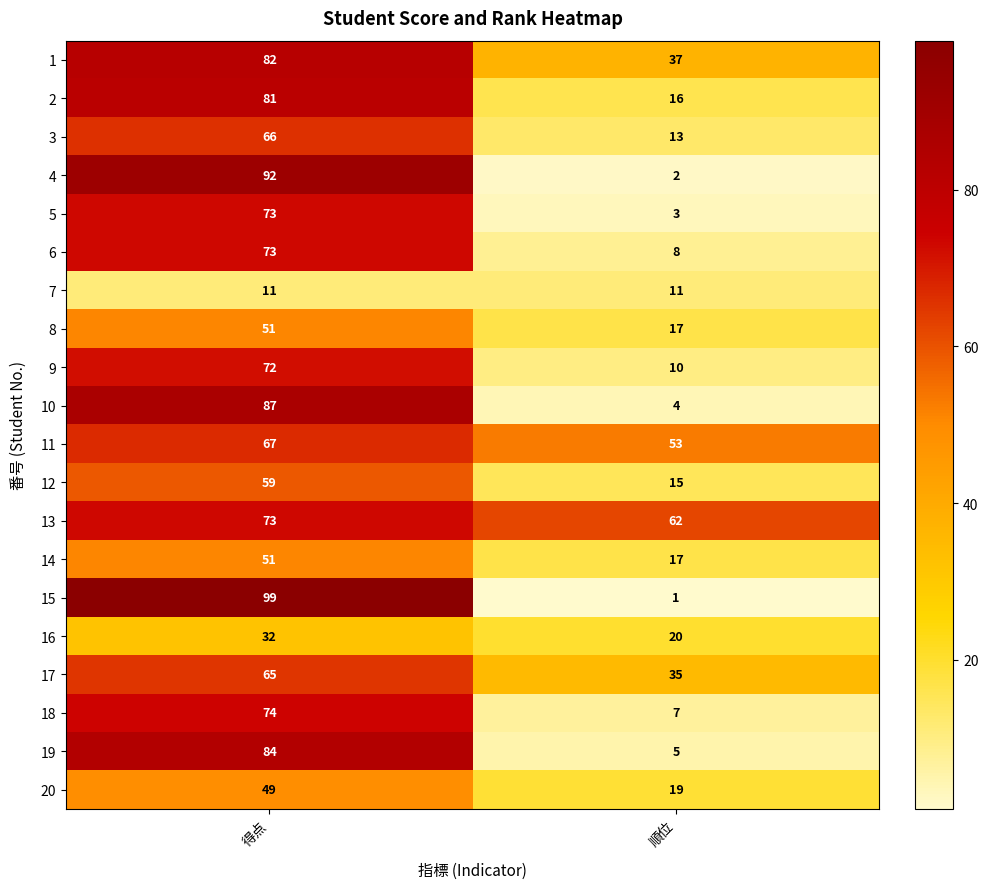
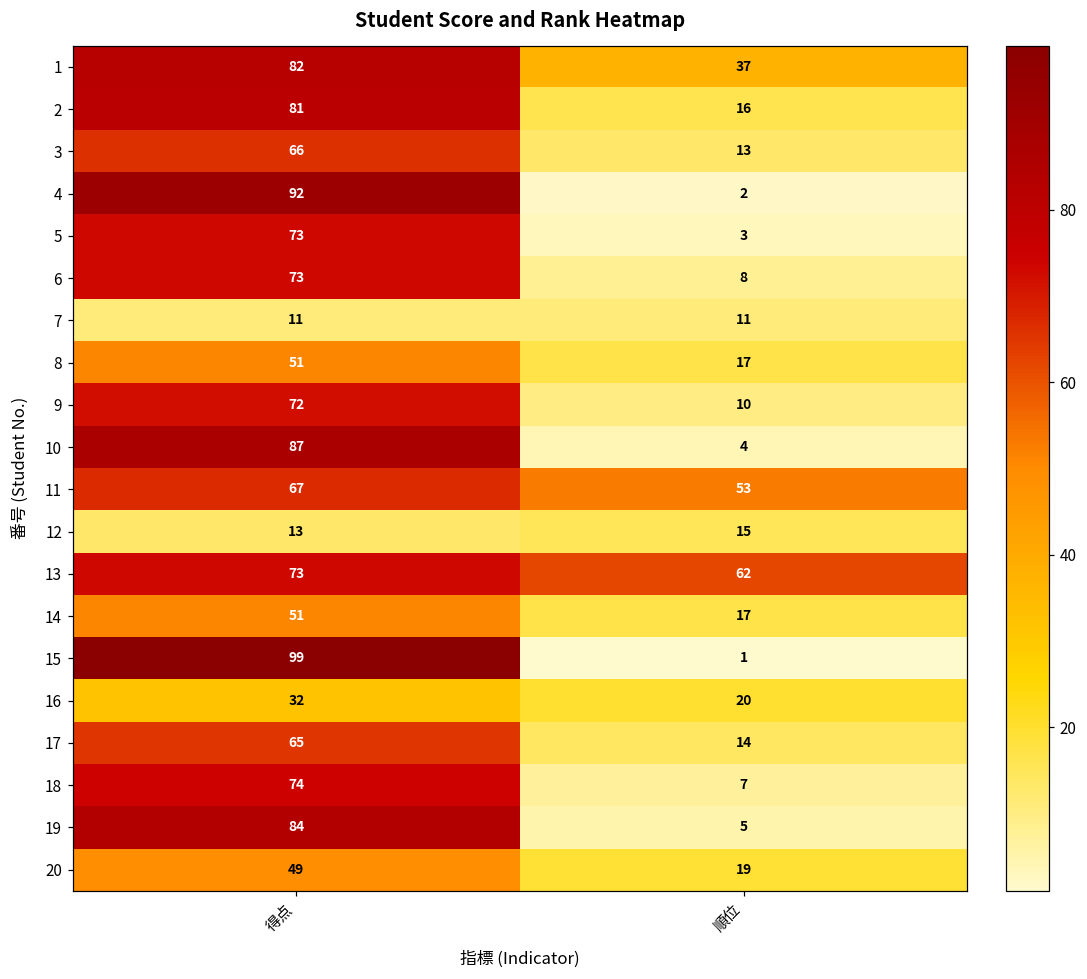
  {
    "1": {
      "得点": 82,
      "順位": 37
    },
    "2": {
      "得点": 81,
      "順位": 16
    },
    "3": {
      "得点": 66,
      "順位": 13
    },
    "4": {
      "得点": 92,
      "順位": 2
    },
    "5": {
      "得点": 73,
      "順位": 3
    },
    "6": {
      "得点": 73,
      "順位": 8
    },
    "7": {
      "得点": 11,
      "順位": 11
    },
    "8": {
      "得点": 51,
      "順位": 17
    },
    "9": {
      "得点": 72,
      "順位": 10
    },
    "10": {
      "得点": 87,
      "順位": 4
    },
    "11": {
      "得点": 67,
      "順位": 53
    },
    "12": {
-     "得点": 59,
+     "得点": 13,
      "順位": 15
    },
    "13": {
      "得点": 73,
      "順位": 62
    },
    "14": {
      "得点": 51,
      "順位": 17
    },
    "15": {
      "得点": 99,
      "順位": 1
    },
    "16": {
      "得点": 32,
      "順位": 20
    },
    "17": {
      "得点": 65,
-     "順位": 35
+     "順位": 14
    },
    "18": {
      "得点": 74,
      "順位": 7
    },
    "19": {
      "得点": 84,
      "順位": 5
    },
    "20": {
      "得点": 49,
      "順位": 19
    }
  }
